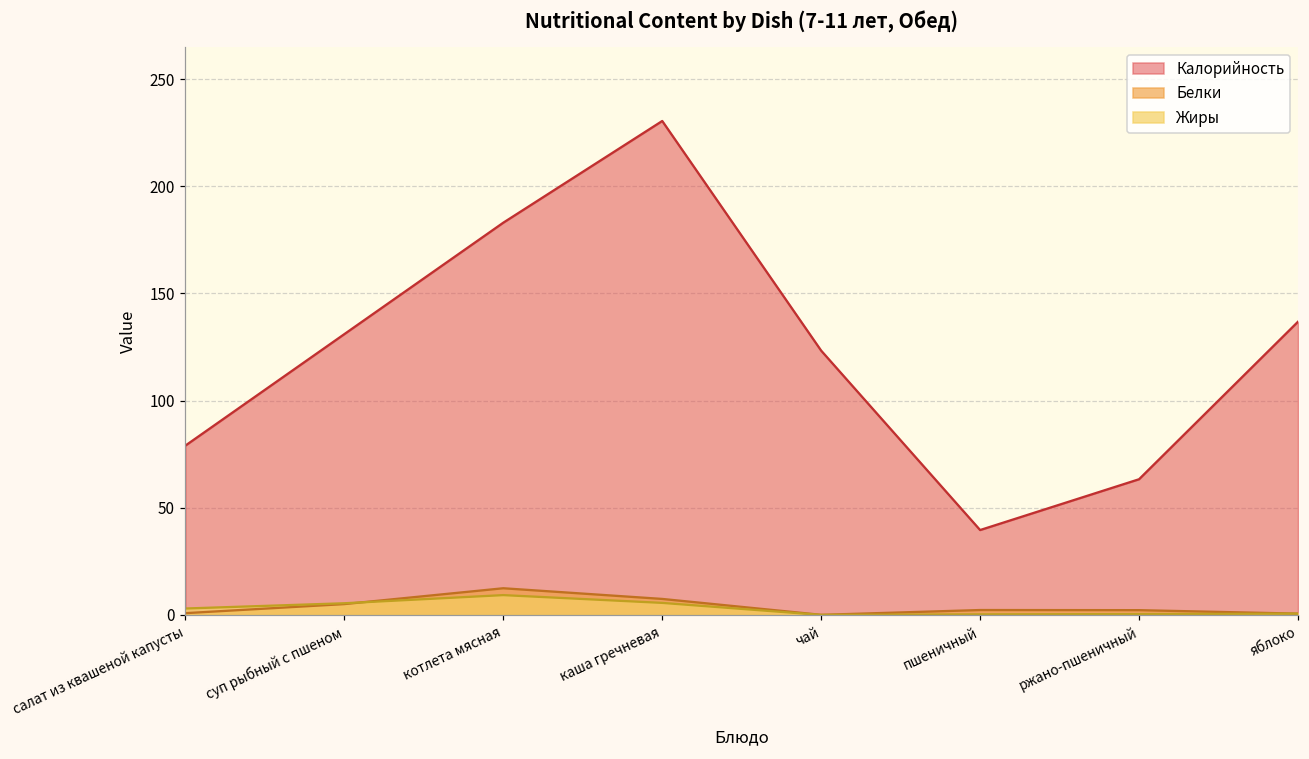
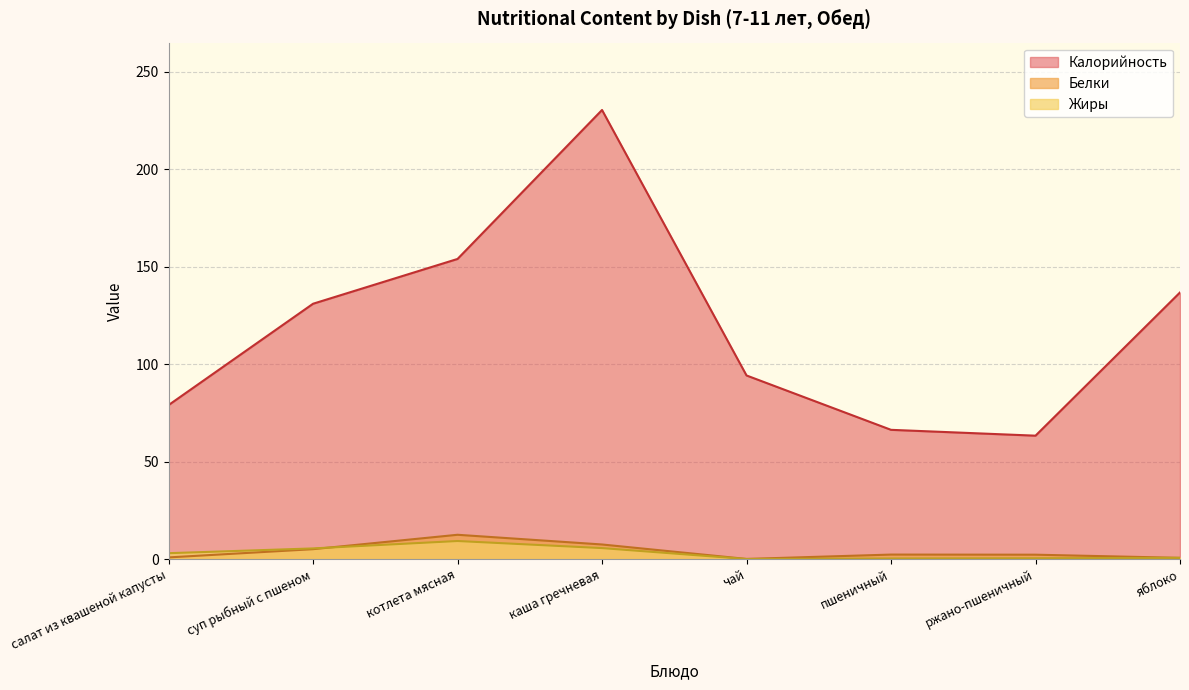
  {
    "Калорийность": {
      "салат из квашеной капусты": 79,
      "суп рыбный с пшеном": 131,
-     "котлета мясная": 183,
+     "котлета мясная": 154,
      "каша гречневая": 230,
-     "чай": 123,
-     "пшеничный": 40,
+     "чай": 94,
+     "пшеничный": 66,
      "ржано-пшеничный": 63,
      "яблоко": 137
    }
  }
